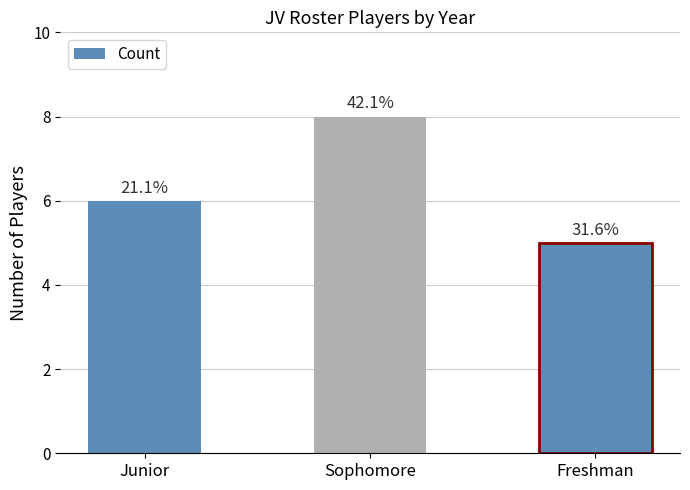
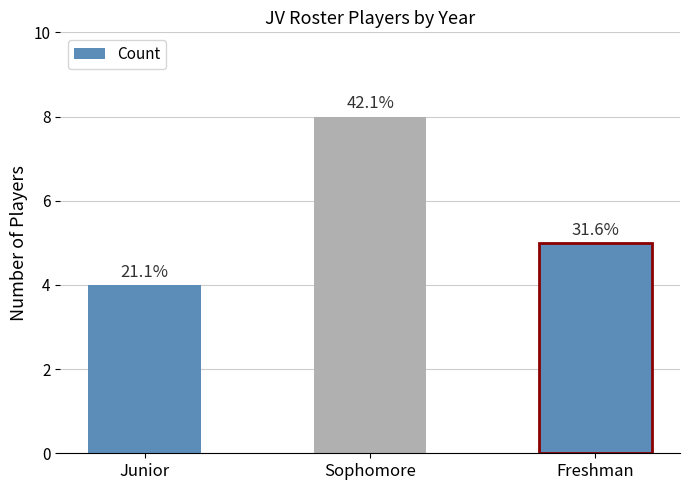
  {
-   "Junior": 6
+   "Junior": 4
  }
